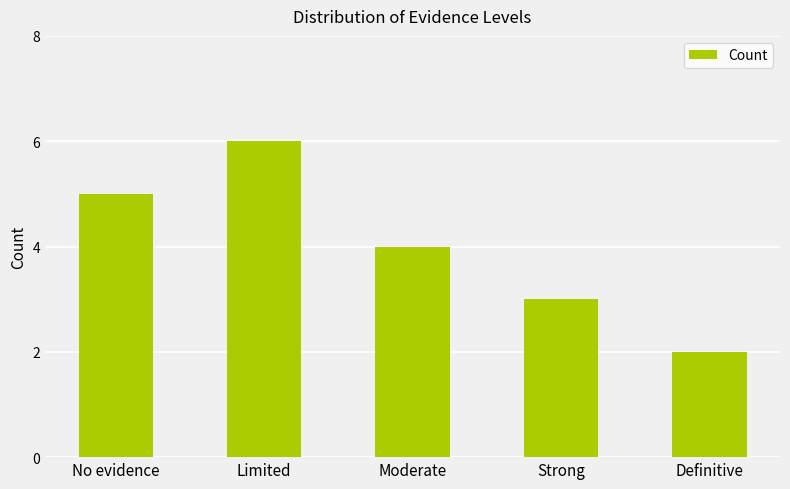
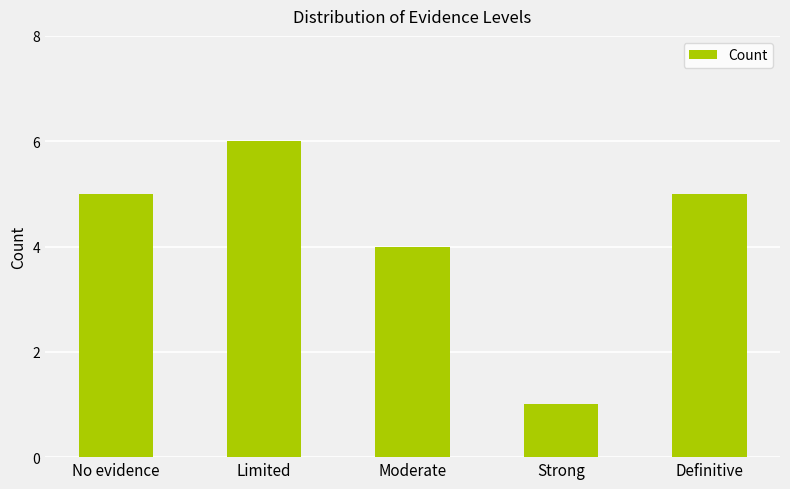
  {
    "No evidence": 5,
    "Limited": 6,
    "Moderate": 4,
-   "Strong": 3,
-   "Definitive": 2
+   "Strong": 1,
+   "Definitive": 5
  }
